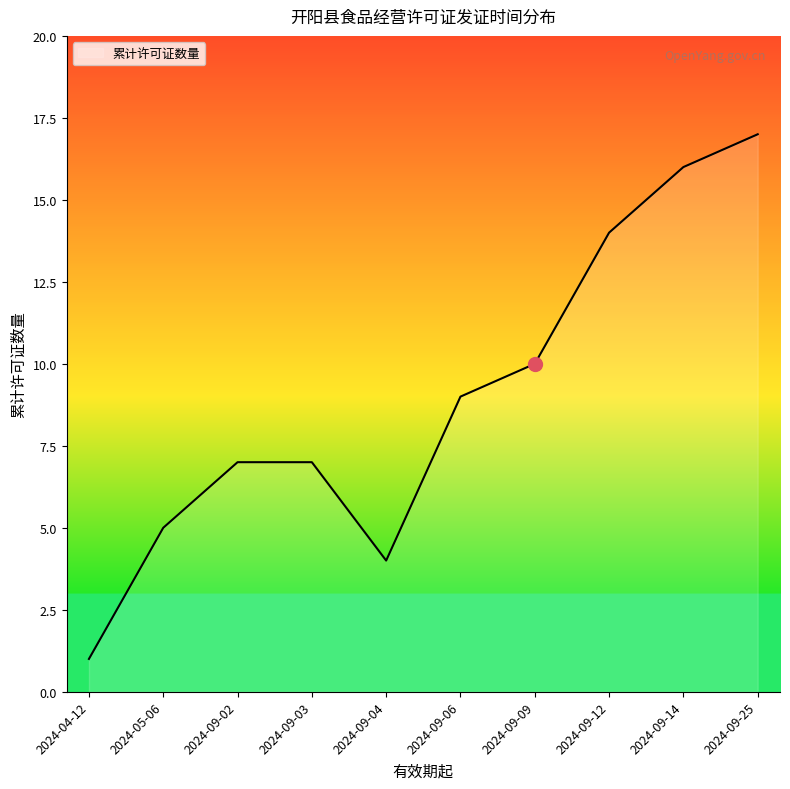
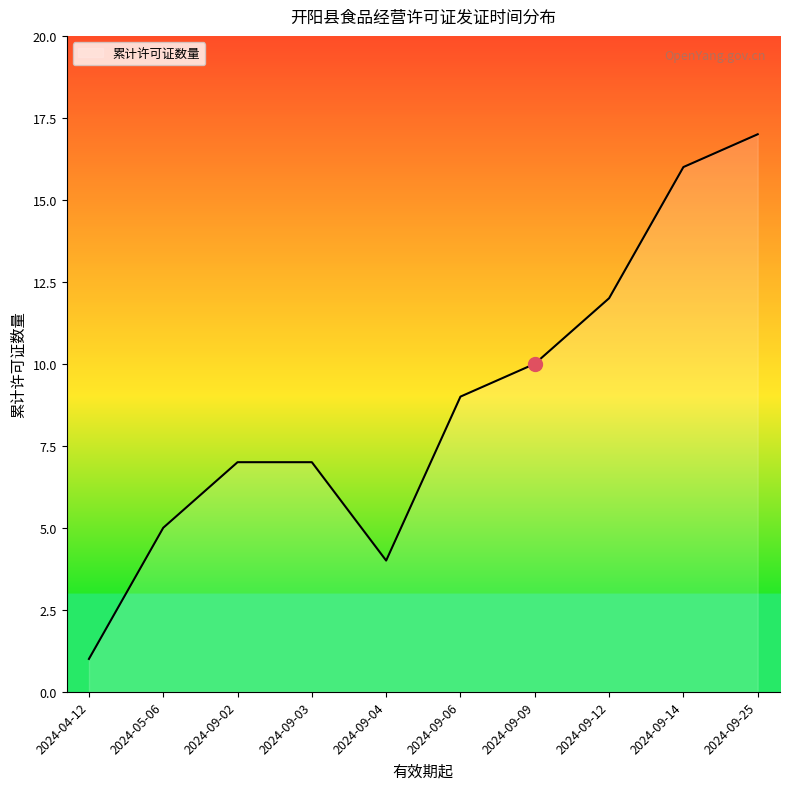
  {
    "累计许可证数量": {
      "2024-04-12": 1,
      "2024-05-06": 5,
      "2024-09-02": 7,
      "2024-09-03": 7,
      "2024-09-04": 4,
      "2024-09-06": 9,
-     "2024-09-12": 14,
+     "2024-09-12": 12,
      "2024-09-14": 16,
      "2024-09-25": 17
    }
  }
